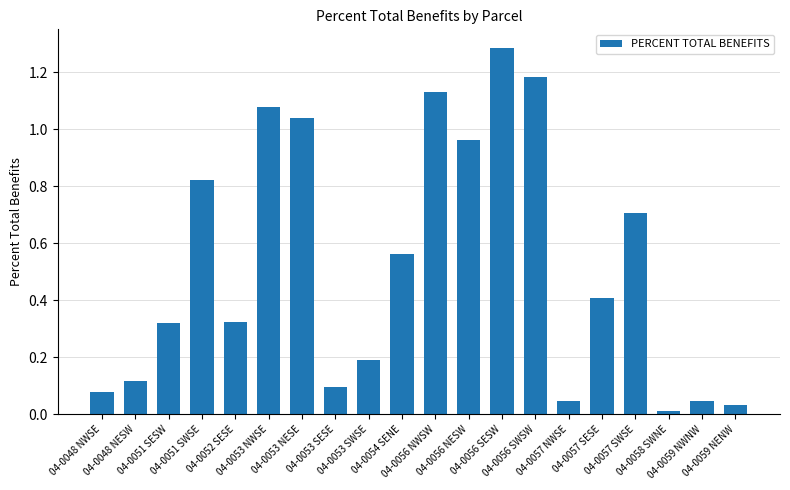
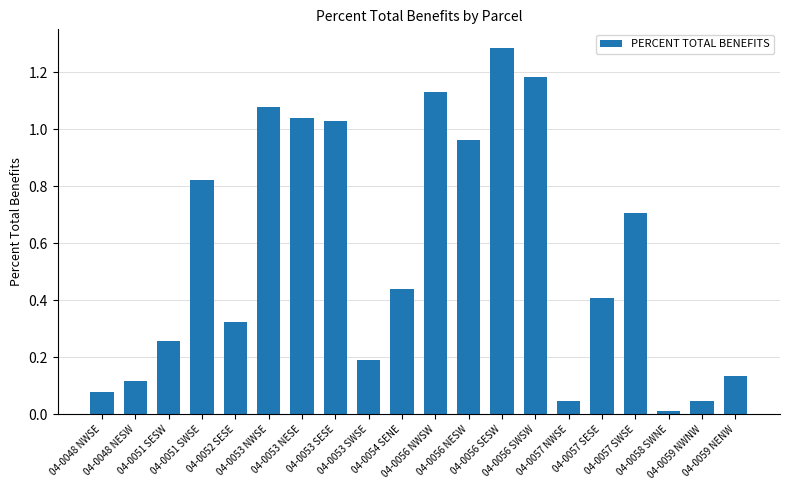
  {
    "04-0048 NWSE": 0.08,
    "04-0048 NESW": 0.12,
-   "04-0051 SESW": 0.32,
+   "04-0051 SESW": 0.26,
    "04-0051 SWSE": 0.82,
    "04-0052 SESE": 0.32,
    "04-0053 NWSE": 1.08,
    "04-0053 NESE": 1.04,
-   "04-0053 SESE": 0.10,
+   "04-0053 SESE": 1.03,
    "04-0053 SWSE": 0.19,
-   "04-0054 SENE": 0.56,
+   "04-0054 SENE": 0.44,
    "04-0056 NWSW": 1.13,
    "04-0056 NESW": 0.96,
    "04-0056 SESW": 1.29,
    "04-0056 SWSW": 1.18,
    "04-0057 NWSE": 0.05,
    "04-0057 SESE": 0.41,
    "04-0057 SWSE": 0.71,
    "04-0058 SWNE": 0.01,
    "04-0059 NWNW": 0.04,
-   "04-0059 NENW": 0.03
+   "04-0059 NENW": 0.13
  }
